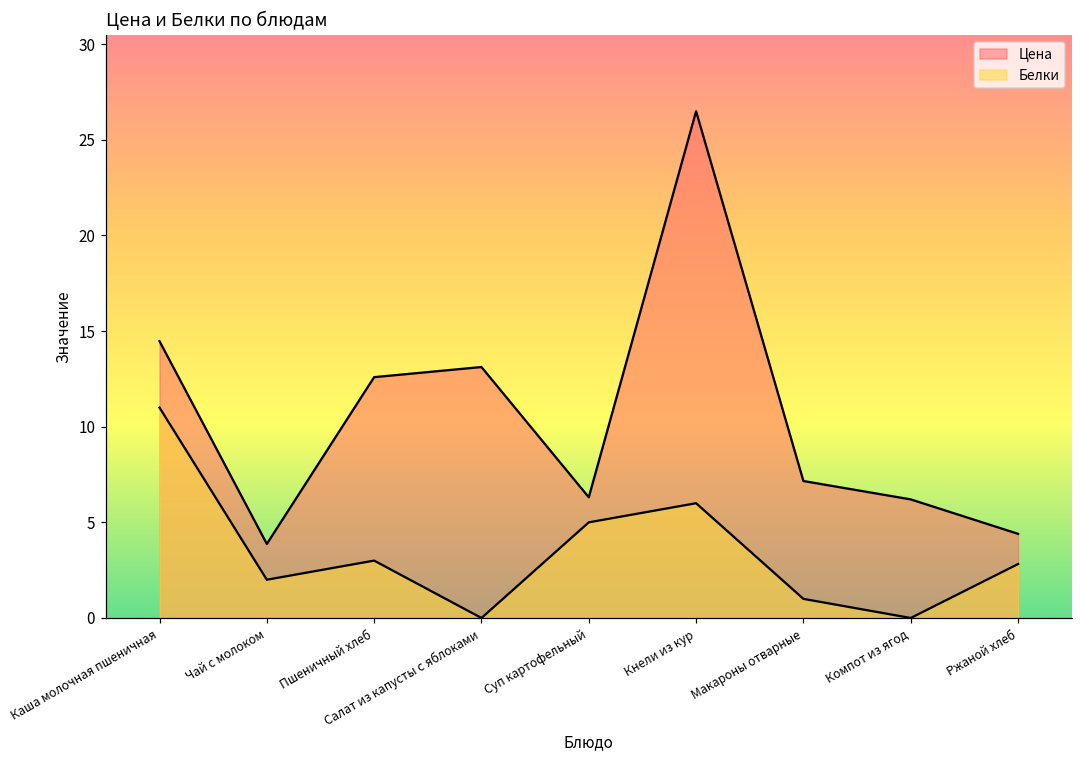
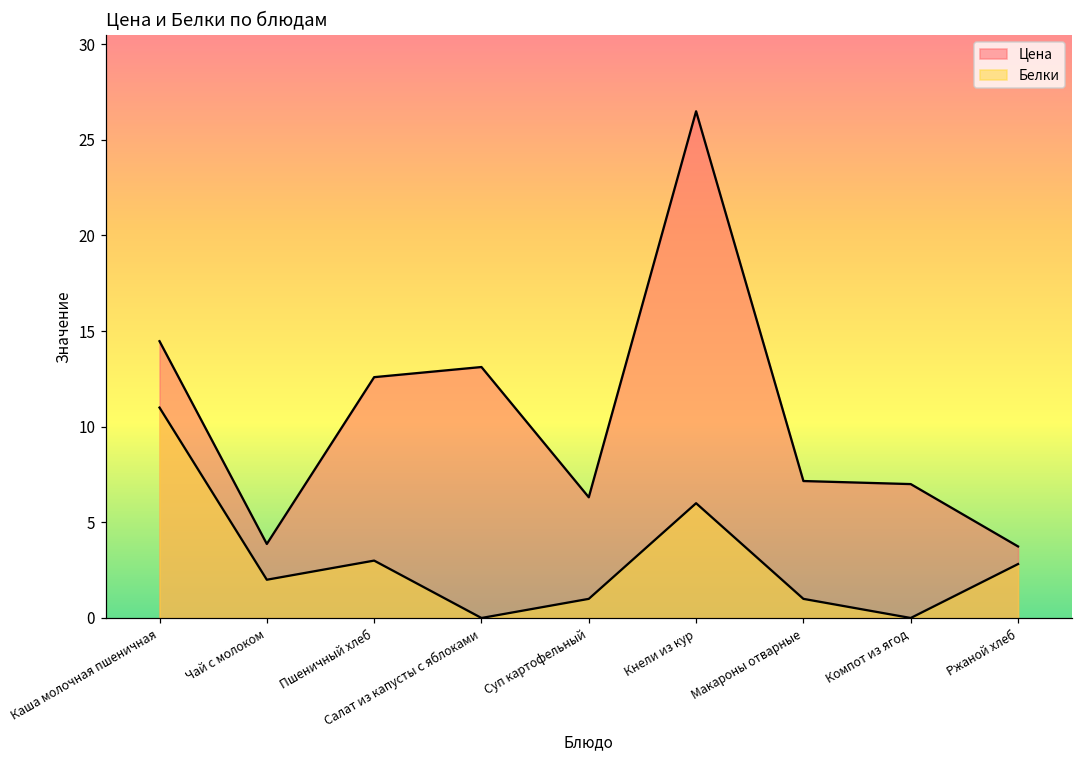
  {
    "Цена": {
      "Каша молочная пшеничная": 14.5,
      "Чай с молоком": 3.9,
      "Пшеничный хлеб": 12.6,
      "Салат из капусты с яблоками": 13.1,
      "Суп картофельный": 6.3,
      "Кнели из кур": 26.5,
      "Макароны отварные": 7.2,
-     "Компот из ягод": 6.2,
-     "Ржаной хлеб": 4.4
+     "Компот из ягод": 7.0,
+     "Ржаной хлеб": 3.7
    },
    "Белки": {
      "Каша молочная пшеничная": 11,
      "Чай с молоком": 2,
      "Пшеничный хлеб": 3,
      "Салат из капусты с яблоками": 0,
-     "Суп картофельный": 5,
+     "Суп картофельный": 1,
      "Кнели из кур": 6,
      "Макароны отварные": 1,
      "Компот из ягод": 0,
      "Ржаной хлеб": 2.8
    }
  }
